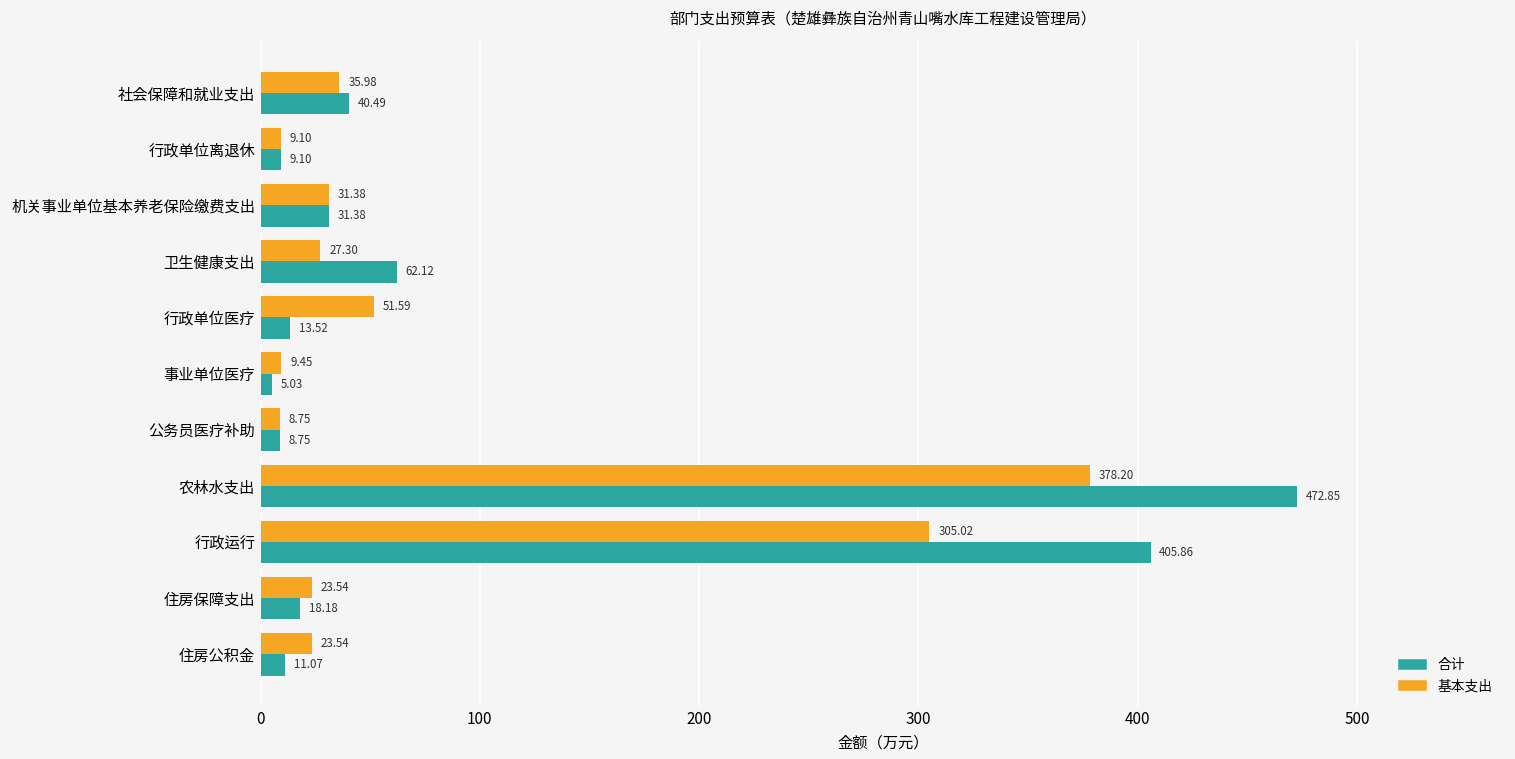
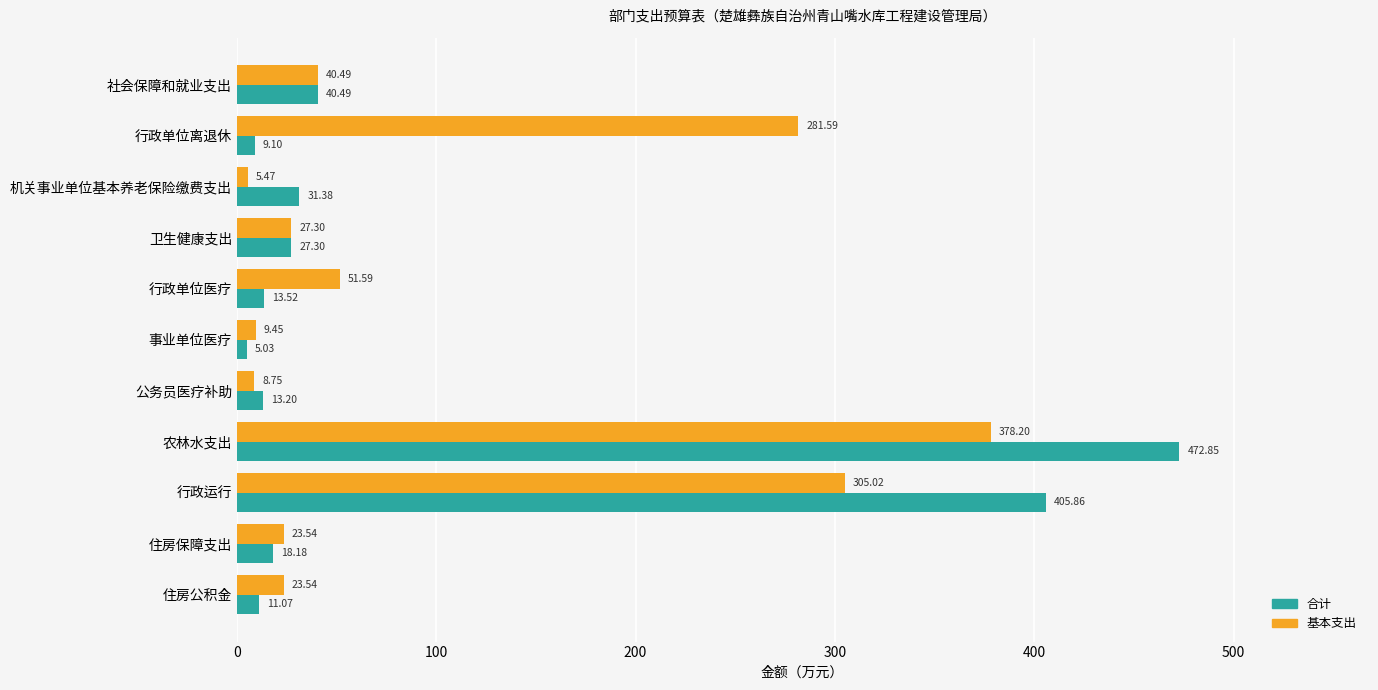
  {
    "合计": {
      "社会保障和就业支出": 40.49,
      "行政单位离退休": 9.10,
      "机关事业单位基本养老保险缴费支出": 31.38,
-     "卫生健康支出": 62.12,
+     "卫生健康支出": 27.30,
      "行政单位医疗": 13.52,
      "事业单位医疗": 5.03,
-     "公务员医疗补助": 8.75,
+     "公务员医疗补助": 13.20,
      "农林水支出": 472.85,
      "行政运行": 405.86,
      "住房保障支出": 18.18,
      "住房公积金": 11.07
    },
    "基本支出": {
-     "社会保障和就业支出": 35.98,
-     "行政单位离退休": 9.10,
-     "机关事业单位基本养老保险缴费支出": 31.38,
+     "社会保障和就业支出": 40.49,
+     "行政单位离退休": 281.59,
+     "机关事业单位基本养老保险缴费支出": 5.47,
      "卫生健康支出": 27.30,
      "行政单位医疗": 51.59,
      "事业单位医疗": 9.45,
      "公务员医疗补助": 8.75,
      "农林水支出": 378.20,
      "行政运行": 305.02,
      "住房保障支出": 23.54,
      "住房公积金": 23.54
    }
  }
